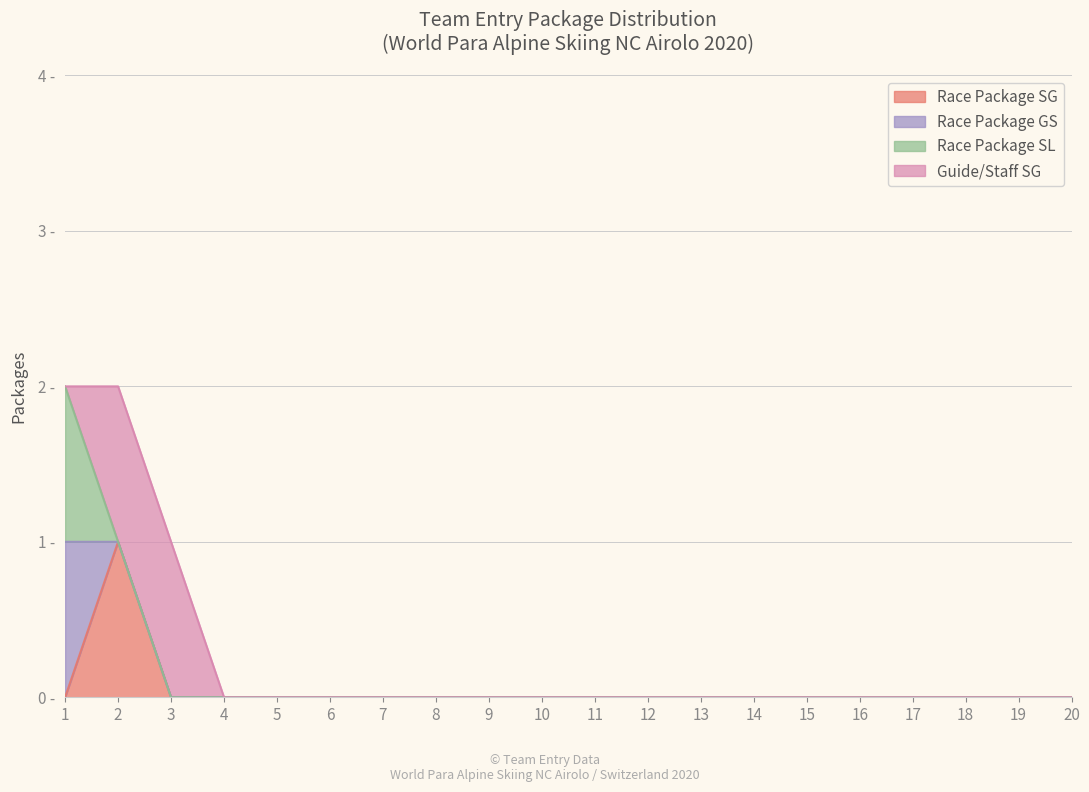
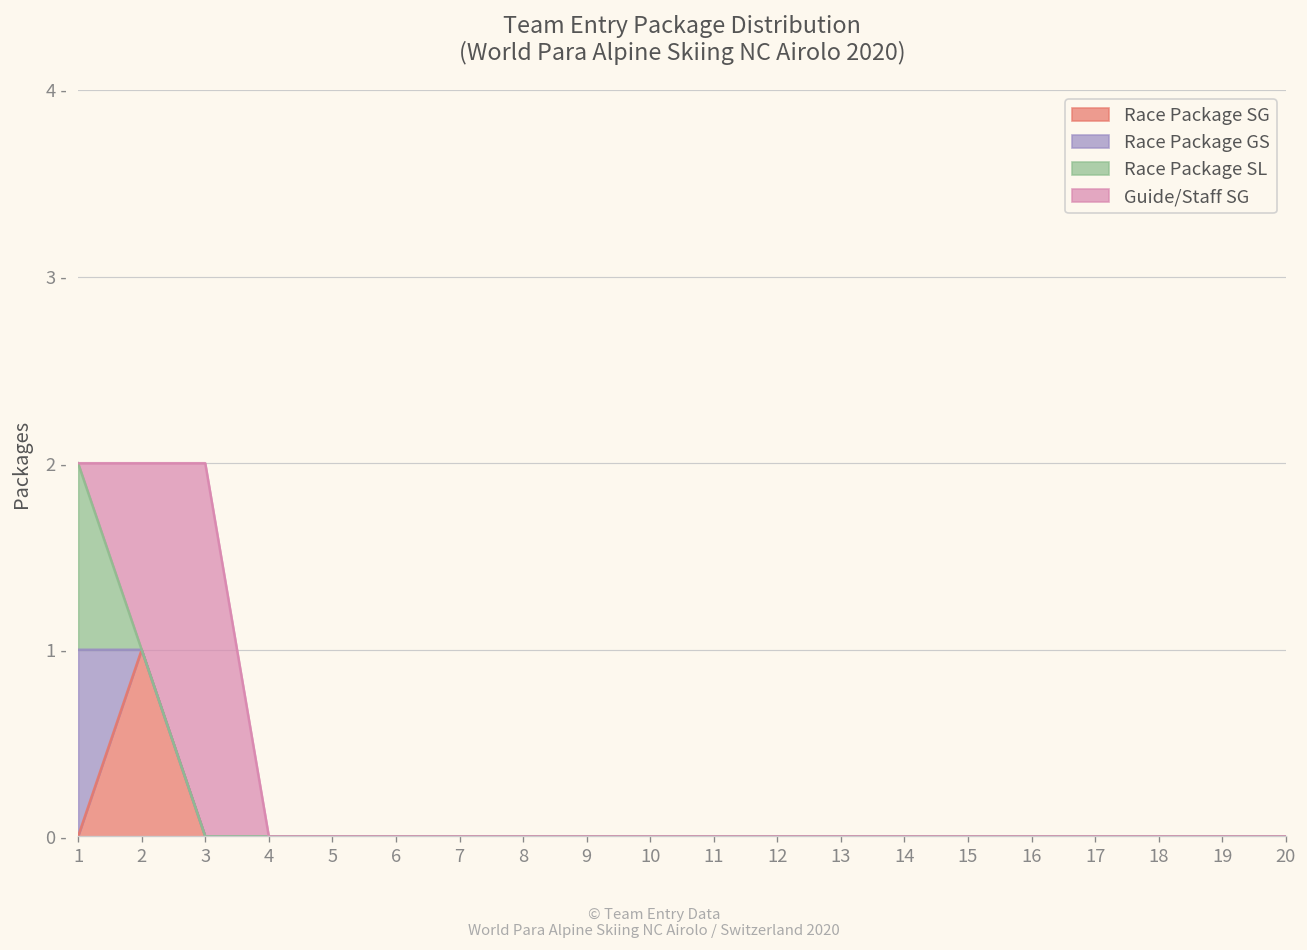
  {
    "Race Package SG": {
      "1": "0 -"
    },
    "Race Package GS": {
      "1": "1 -"
    },
    "Guide/Staff SG": {
      "2": "1 -",
-     "3": "1 -"
+     "3": "2 -"
    }
  }
